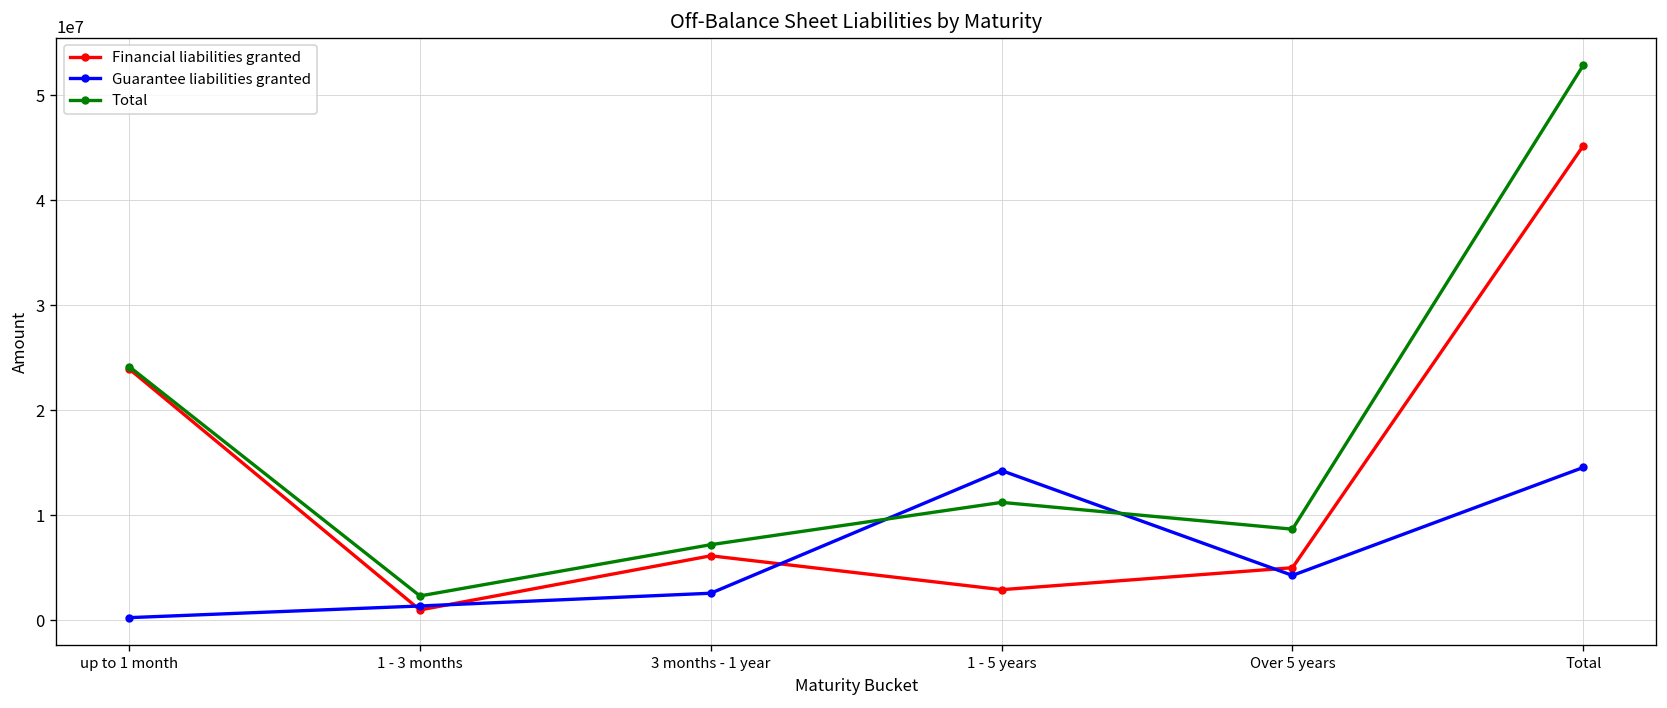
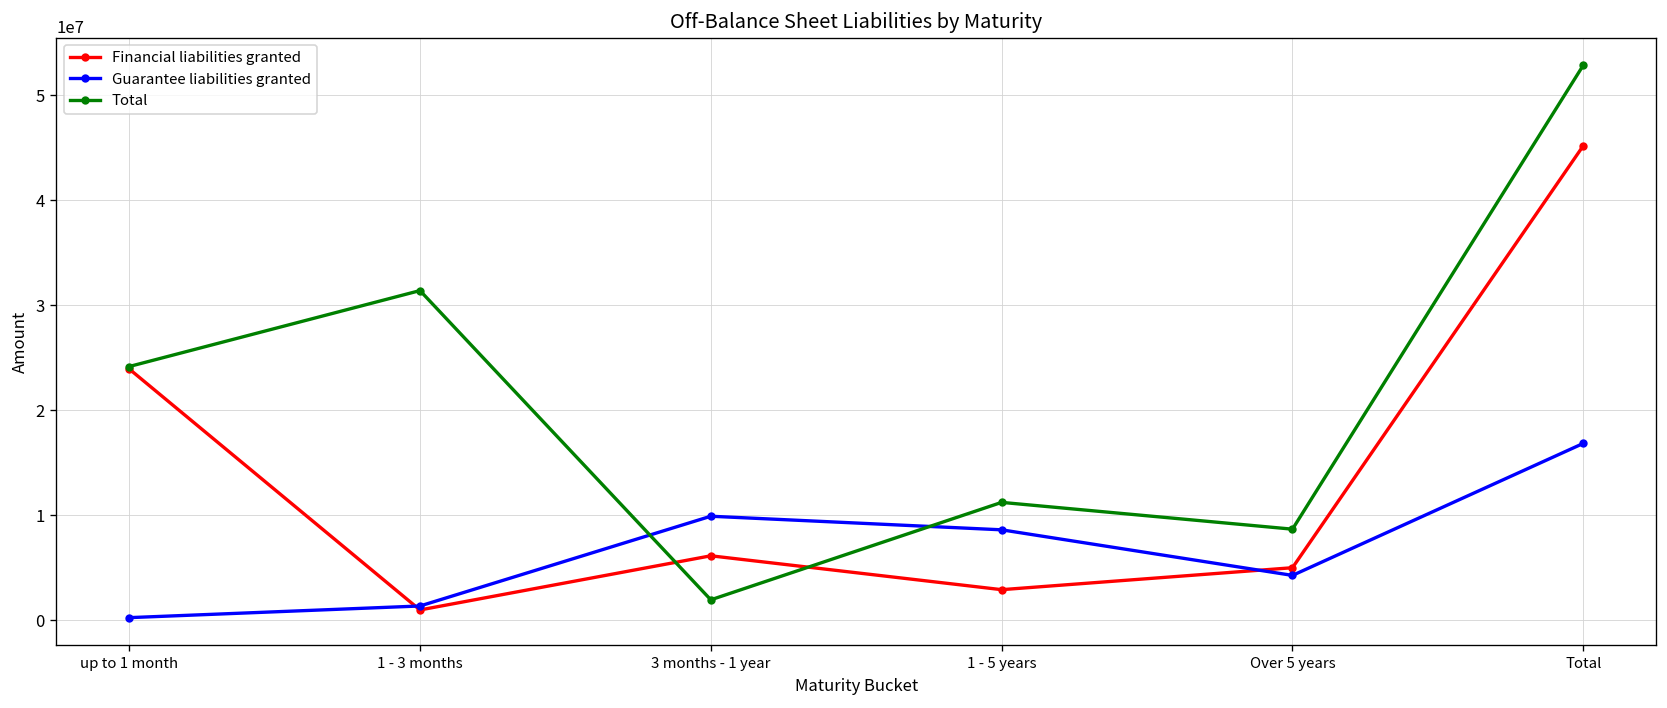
  {
    "Financial liabilities granted": {
      "1 - 3 months": 1000000,
      "3 months - 1 year": 6000000,
      "1 - 5 years": 3000000,
      "Over 5 years": 5000000,
      "Total": 45000000
    },
    "Guarantee liabilities granted": {
      "up to 1 month": 0,
      "1 - 3 months": 1000000,
-     "3 months - 1 year": 3000000,
-     "1 - 5 years": 14000000,
+     "3 months - 1 year": 10000000,
+     "1 - 5 years": 9000000,
      "Over 5 years": 4000000,
-     "Total": 15000000
+     "Total": 17000000
    },
    "Total": {
-     "1 - 3 months": 2000000,
-     "3 months - 1 year": 7000000,
+     "1 - 3 months": 31000000,
+     "3 months - 1 year": 2000000,
      "1 - 5 years": 11000000,
      "Over 5 years": 9000000,
      "Total": 53000000
    }
  }
